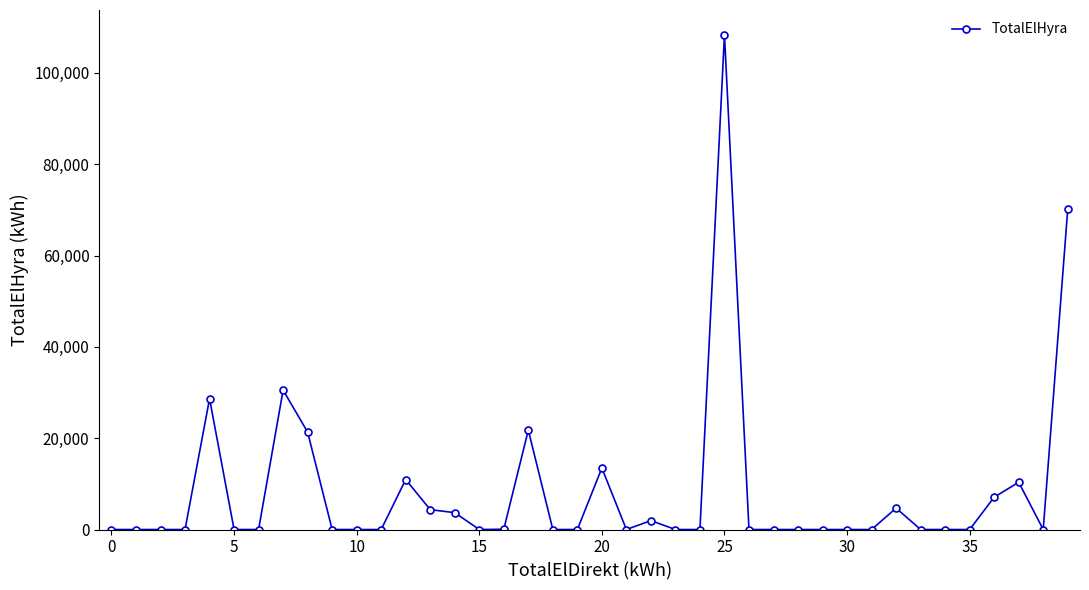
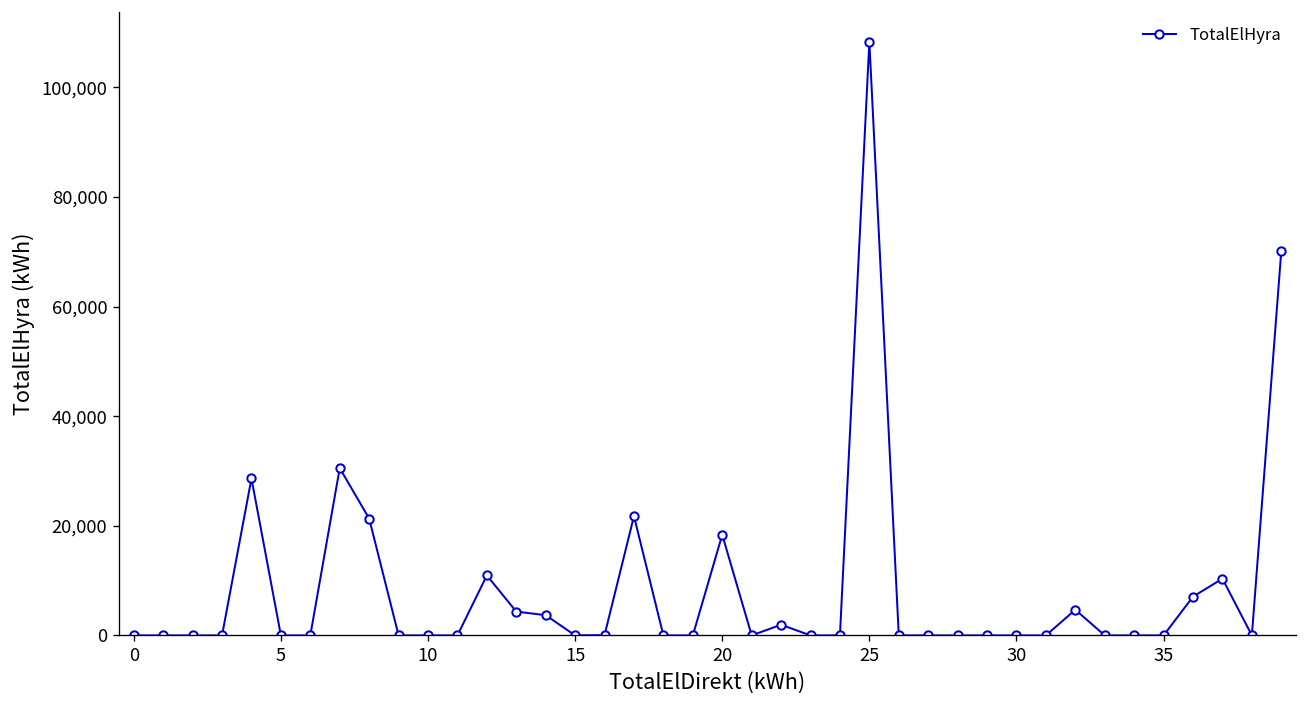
  {
    "0": "0",
    "5": "0",
    "10": "0",
    "15": "0",
-   "20": "13,000",
+   "20": "18,000",
    "25": "108,000",
    "30": "0",
    "35": "0"
  }
